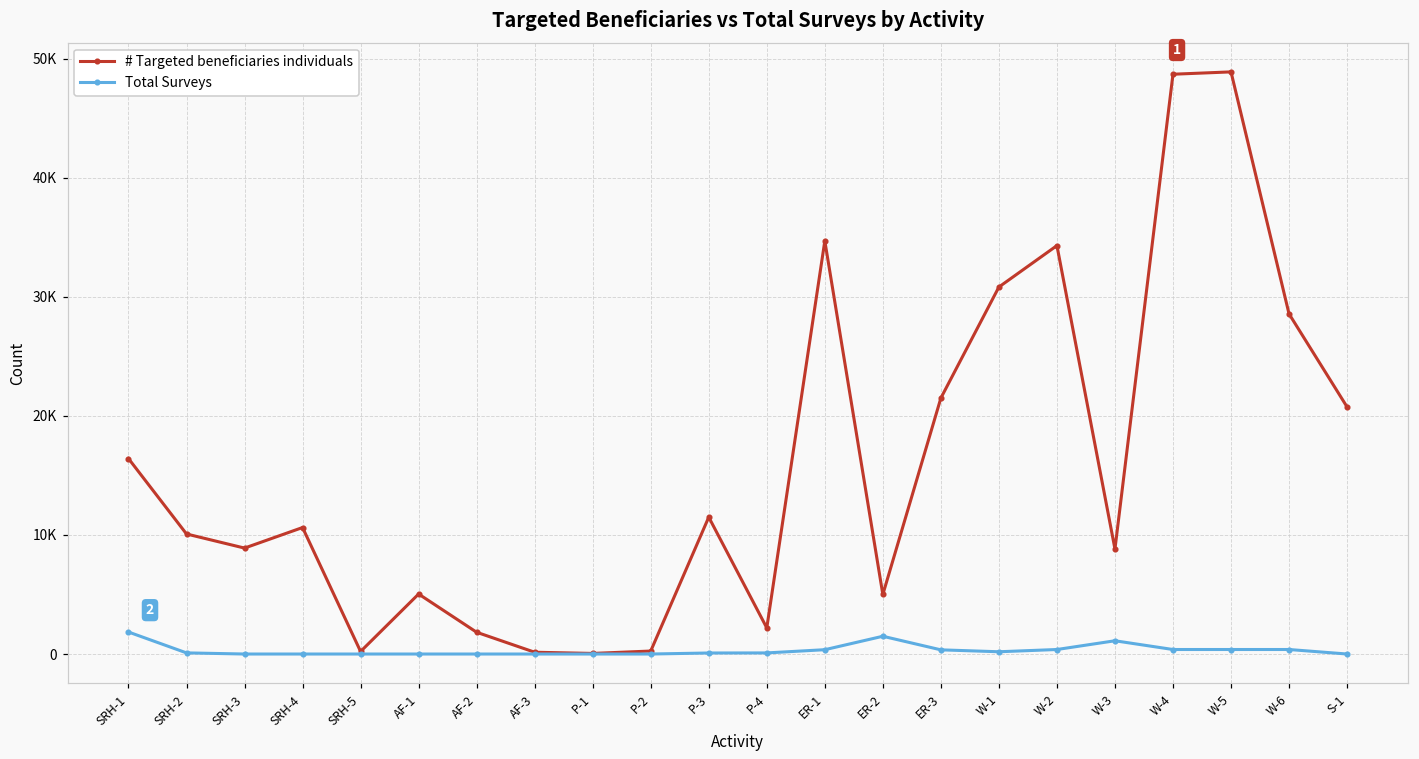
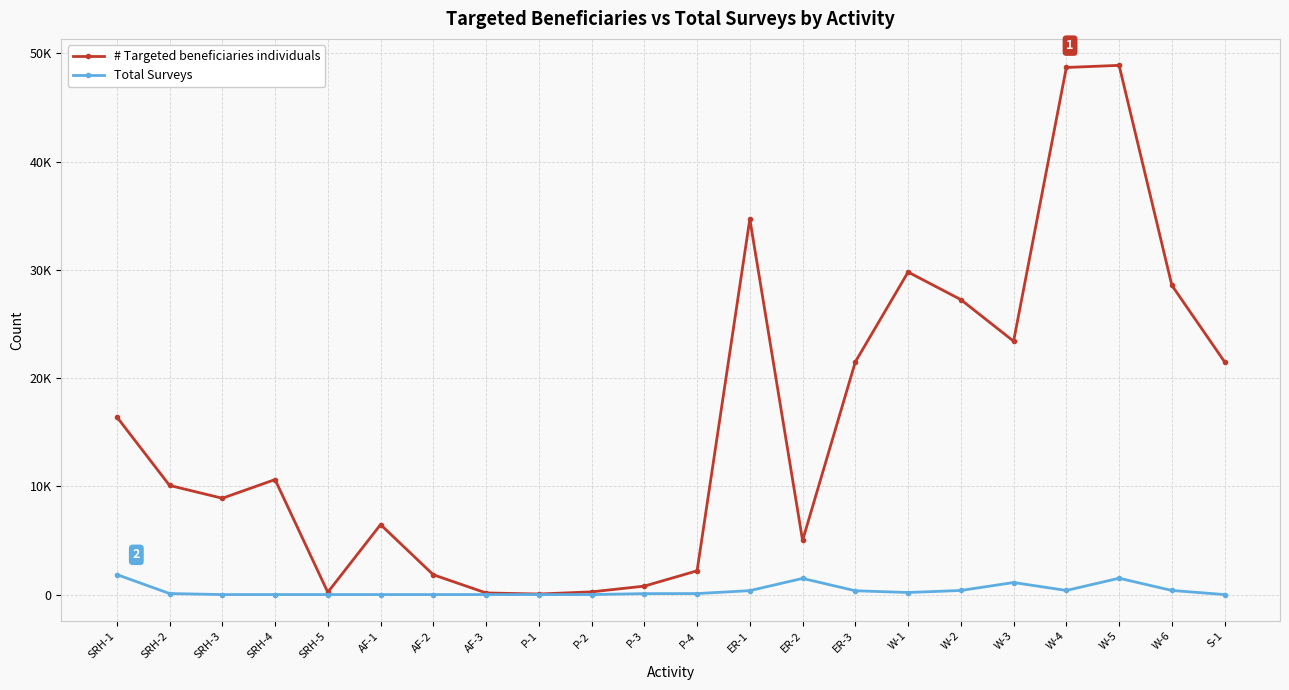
  {
    "# Targeted beneficiaries individuals": {
      "SRH-1": 16400,
      "SRH-2": 10100,
      "SRH-3": 8900,
      "SRH-4": 10600,
-     "AF-1": 5000,
+     "AF-1": 6500,
      "AF-2": 1800,
      "P-2": 300,
-     "P-3": 11500,
+     "P-3": 800,
      "P-4": 2200,
      "ER-1": 34700,
      "ER-2": 5000,
      "ER-3": 21500,
-     "W-1": 30800,
-     "W-2": 34300,
-     "W-3": 8800,
+     "W-1": 29800,
+     "W-2": 27300,
+     "W-3": 23400,
      "W-5": 48900,
      "W-6": 28600,
-     "S-1": 20800
+     "S-1": 21500
    },
    "Total Surveys": {
      "SRH-2": 100,
      "SRH-3": 0,
      "SRH-4": 0,
      "AF-1": 0,
      "AF-2": 0,
      "P-2": 0,
      "P-3": 100,
      "P-4": 100,
      "ER-1": 400,
      "ER-2": 1500,
      "ER-3": 400,
      "W-1": 200,
      "W-2": 400,
      "W-3": 1100,
      "W-4": 400,
-     "W-5": 400,
+     "W-5": 1500,
      "W-6": 400,
      "S-1": 0
    }
  }
